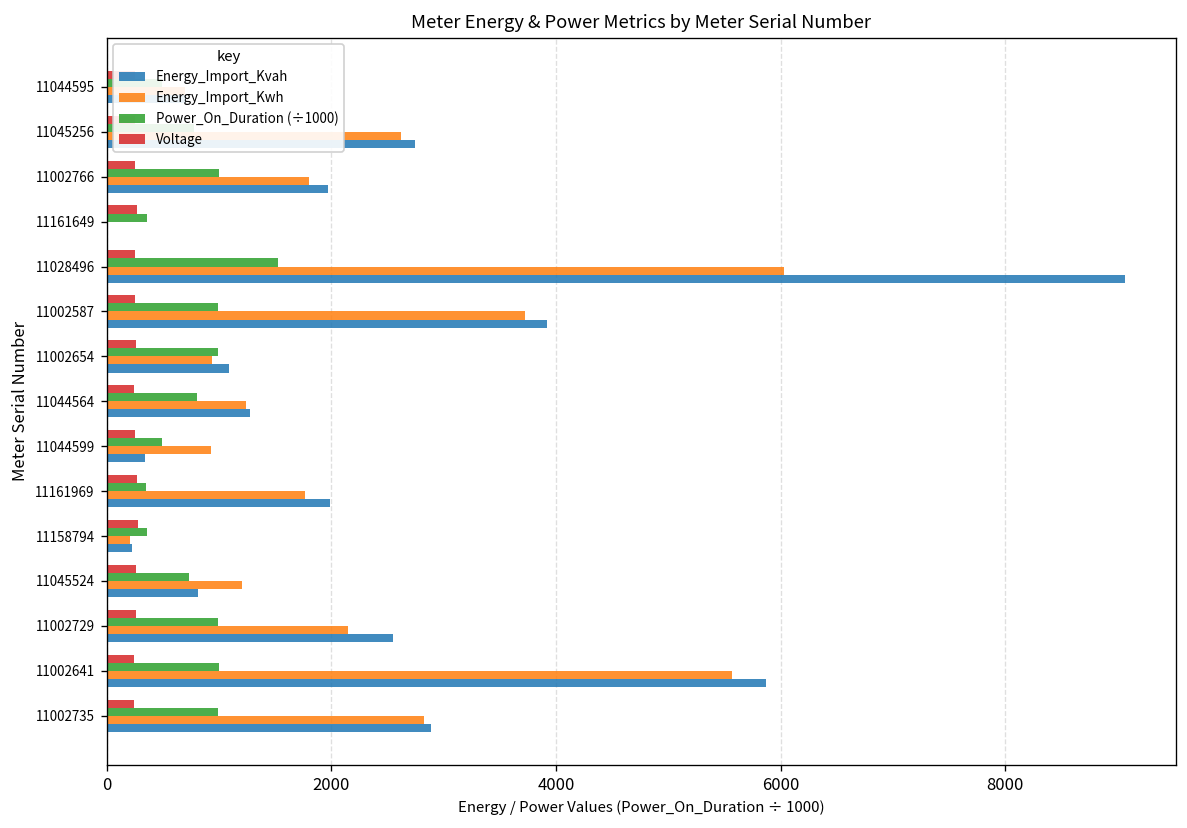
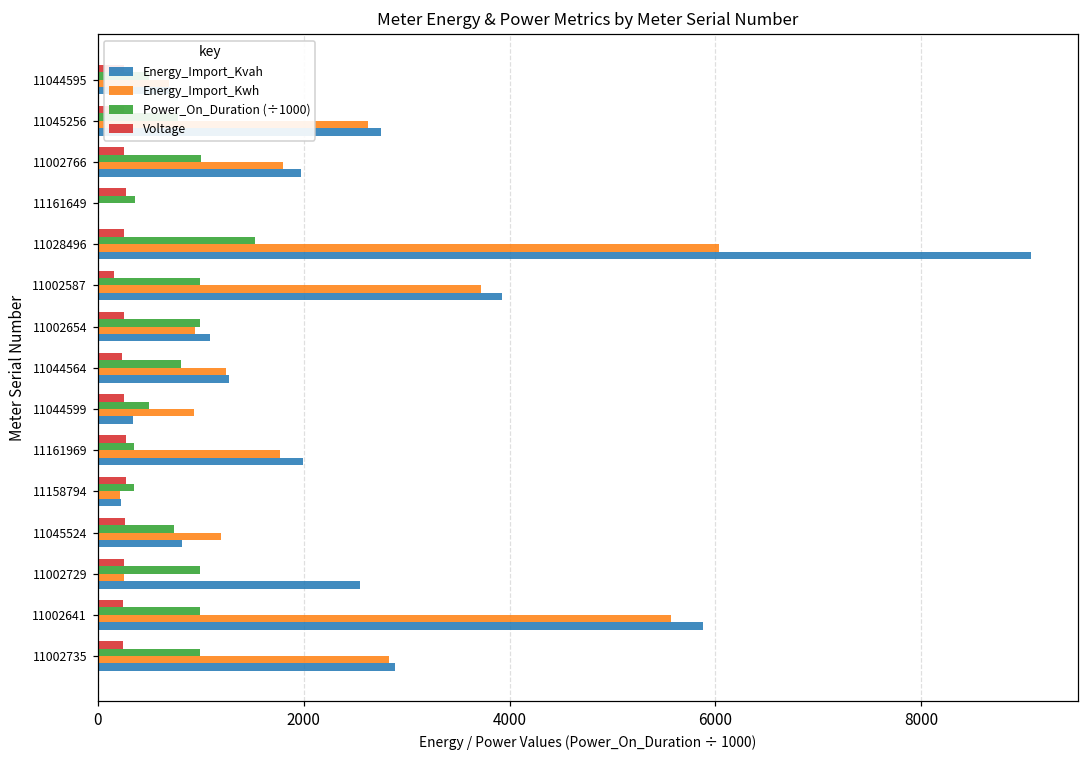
  {
    "Energy_Import_Kvah": {
      "11045256": 2700,
      "11002766": 2000,
      "11028496": 9100,
      "11002587": 3900,
      "11002654": 1100,
      "11044564": 1300,
      "11044599": 300,
      "11161969": 2000,
      "11158794": 200,
      "11045524": 800,
      "11002729": 2500,
      "11002641": 5900,
      "11002735": 2900
    },
    "Energy_Import_Kwh": {
      "11045256": 2600,
      "11002766": 1800,
      "11028496": 6000,
      "11002587": 3700,
      "11002654": 900,
      "11044564": 1200,
      "11044599": 900,
      "11161969": 1800,
      "11158794": 200,
      "11045524": 1200,
-     "11002729": 2100,
+     "11002729": 300,
      "11002641": 5600,
      "11002735": 2800
    },
    "Power_On_Duration (÷1000)": {
      "11002766": 1000,
      "11161649": 400,
      "11028496": 1500,
      "11002587": 1000,
      "11002654": 1000,
      "11044564": 800,
      "11044599": 500,
      "11161969": 400,
      "11158794": 400,
      "11045524": 700,
      "11002729": 1000,
      "11002641": 1000,
      "11002735": 1000
    },
    "Voltage": {
      "11002766": 300,
      "11161649": 300,
      "11028496": 300,
-     "11002587": 300,
+     "11002587": 200,
      "11002654": 300,
      "11044564": 200,
      "11044599": 300,
      "11161969": 300,
      "11158794": 300,
      "11045524": 300,
      "11002729": 300,
      "11002641": 200,
      "11002735": 200
    }
  }
